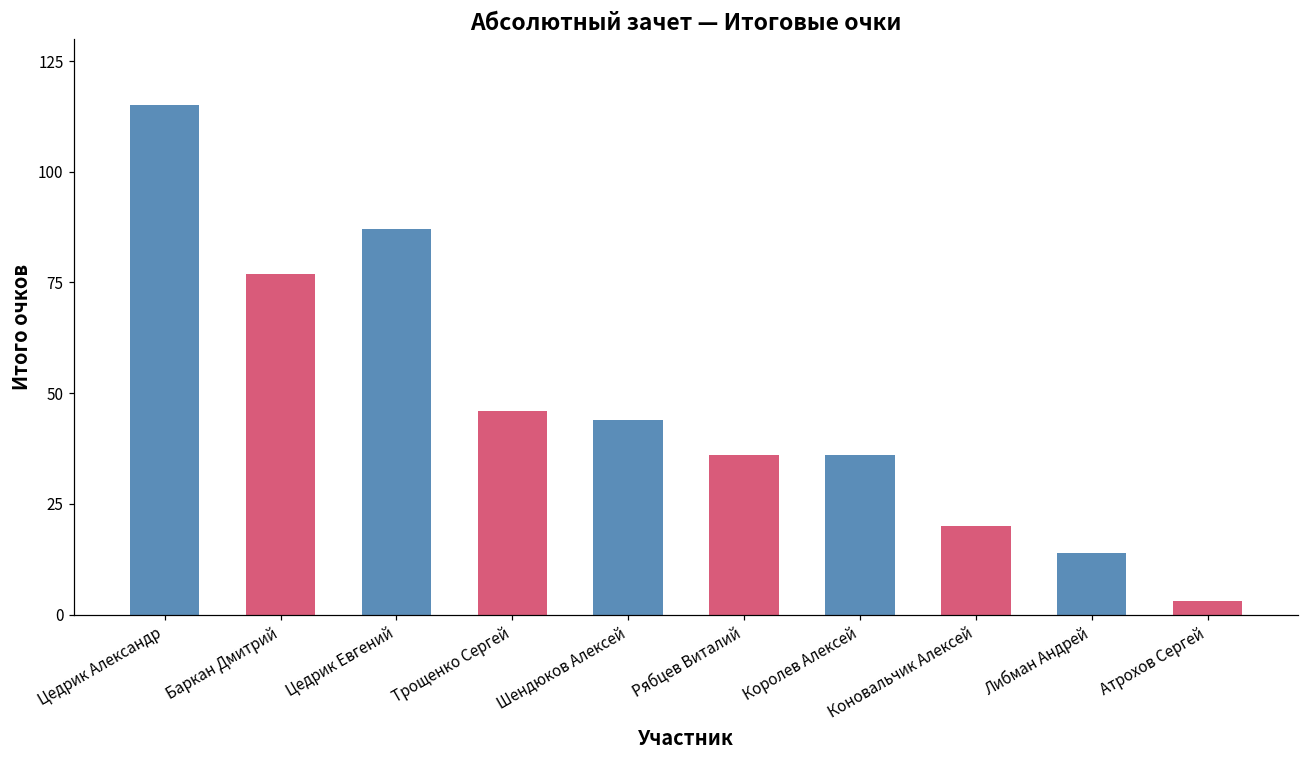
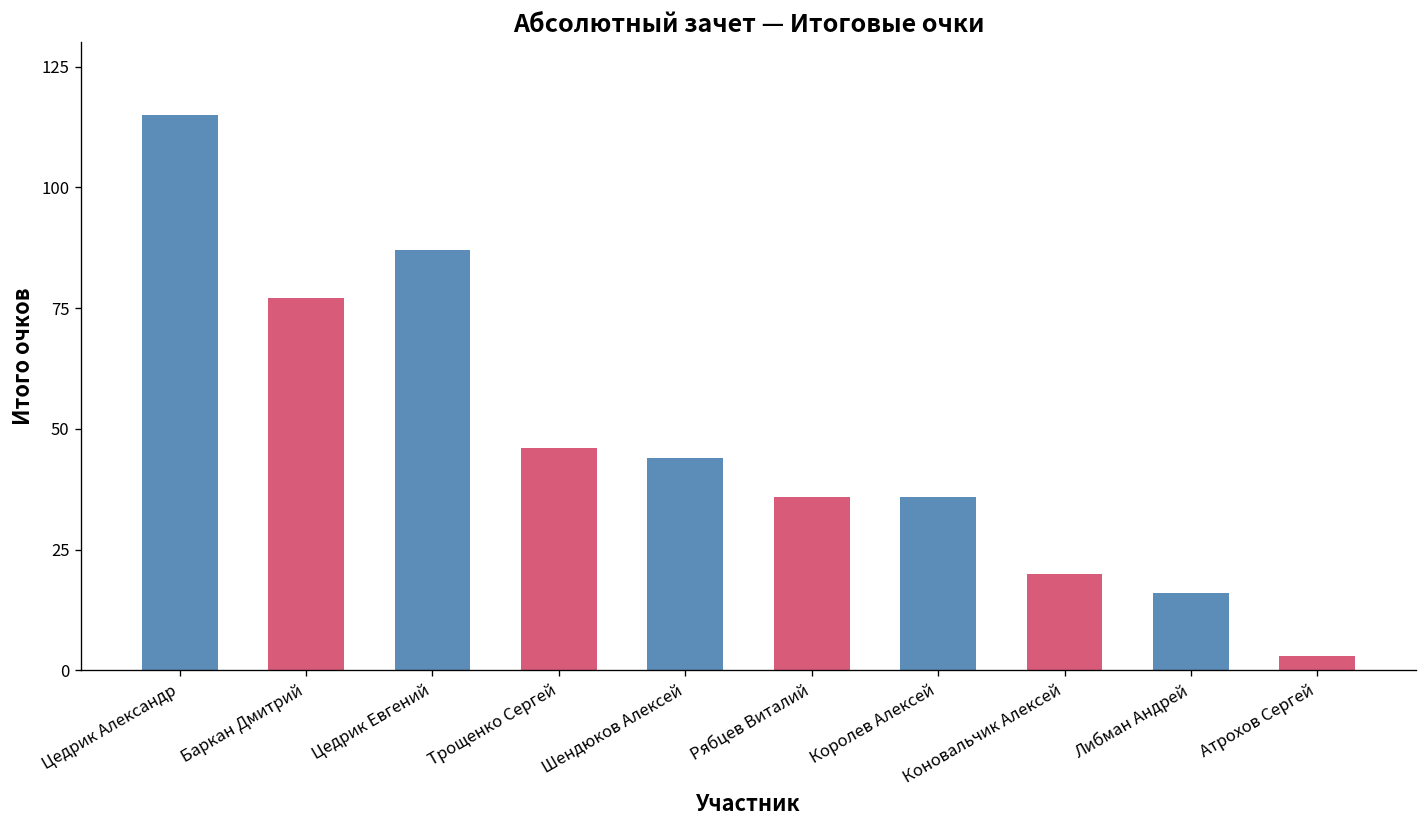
  {
    "Цедрик Александр": 115,
    "Баркан Дмитрий": 77,
    "Цедрик Евгений": 87,
    "Трощенко Сергей": 46,
    "Шендюков Алексей": 44,
    "Рябцев Виталий": 36,
    "Королев Алексей": 36,
    "Коновальчик Алексей": 20,
-   "Либман Андрей": 14,
+   "Либман Андрей": 16,
    "Атрохов Сергей": 3
  }
